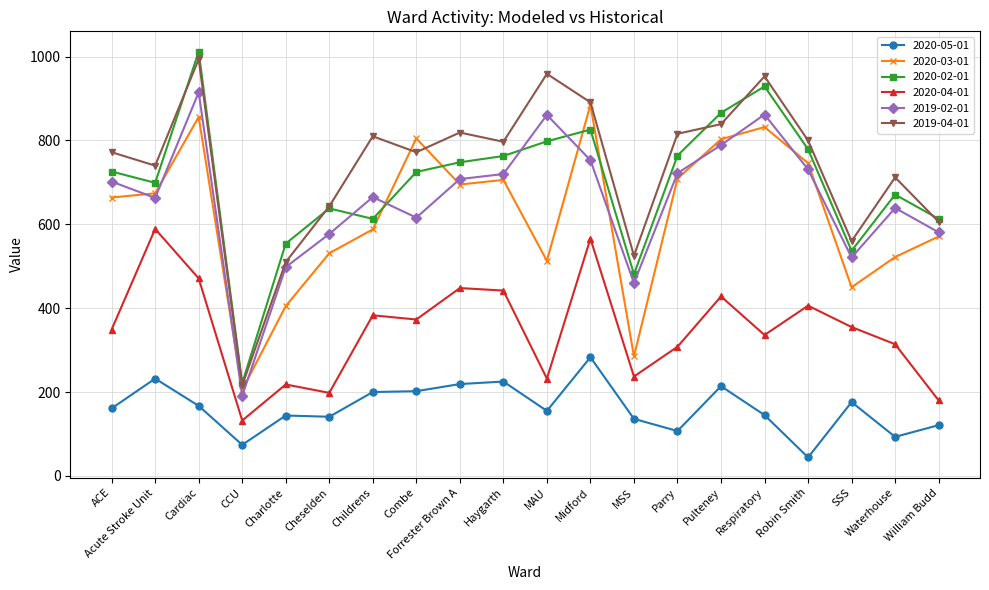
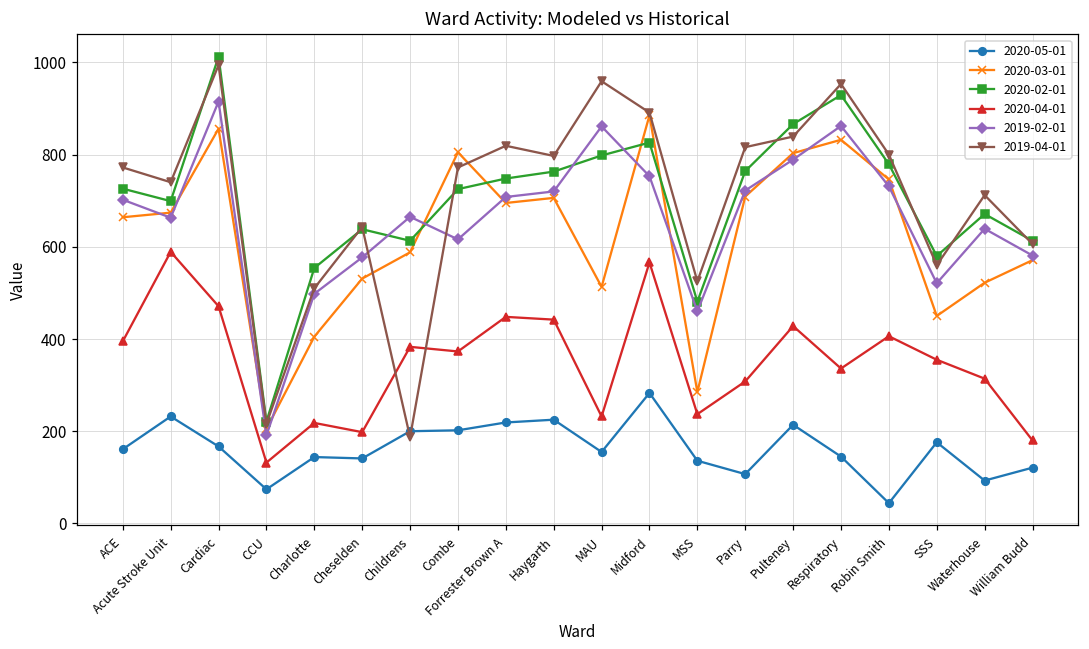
  {
    "2020-05-01": {
      "ACE": 160,
      "Acute Stroke Unit": 230,
      "Cardiac": 170,
      "CCU": 70,
      "Charlotte": 140,
      "Cheselden": 140,
      "Childrens": 200,
      "Combe": 200,
      "Forrester Brown A": 220,
      "Haygarth": 230,
      "MAU": 160,
      "Midford": 280,
      "MSS": 140,
      "Parry": 110,
      "Pulteney": 210,
      "Respiratory": 150,
      "Robin Smith": 40,
      "SSS": 180,
      "Waterhouse": 90,
      "William Budd": 120
    },
    "2020-03-01": {
      "ACE": 660,
      "Acute Stroke Unit": 670,
      "Cardiac": 860,
      "CCU": 210,
      "Charlotte": 410,
      "Cheselden": 530,
      "Childrens": 590,
      "Combe": 810,
      "Forrester Brown A": 700,
      "Haygarth": 710,
      "MAU": 510,
      "Midford": 890,
      "MSS": 290,
      "Parry": 710,
      "Pulteney": 800,
      "Respiratory": 830,
      "Robin Smith": 750,
      "SSS": 450,
      "Waterhouse": 520,
      "William Budd": 570
    },
    "2020-02-01": {
      "ACE": 730,
      "Acute Stroke Unit": 700,
      "Cardiac": 1010,
      "Charlotte": 550,
      "Childrens": 610,
      "Combe": 730,
      "Forrester Brown A": 750,
      "Haygarth": 760,
      "MAU": 800,
      "Midford": 830,
      "MSS": 480,
      "Parry": 760,
      "Pulteney": 870,
      "Respiratory": 930,
      "Robin Smith": 780,
-     "SSS": 540,
+     "SSS": 580,
      "Waterhouse": 670,
      "William Budd": 610
    },
    "2020-04-01": {
-     "ACE": 350,
+     "ACE": 400,
      "Acute Stroke Unit": 590,
      "Cardiac": 470,
      "CCU": 130,
      "Charlotte": 220,
      "Cheselden": 200,
      "Childrens": 380,
      "Combe": 370,
      "Forrester Brown A": 450,
      "Haygarth": 440,
      "MAU": 230,
      "Midford": 570,
      "MSS": 240,
      "Parry": 310,
      "Pulteney": 430,
      "Respiratory": 340,
      "Robin Smith": 410,
      "SSS": 360,
      "Waterhouse": 310,
      "William Budd": 180
    },
    "2019-02-01": {
      "ACE": 700,
      "Acute Stroke Unit": 660,
      "Cardiac": 920,
      "CCU": 190,
      "Charlotte": 500,
      "Cheselden": 580,
      "Childrens": 670,
      "Combe": 620,
      "Forrester Brown A": 710,
      "Haygarth": 720,
      "MAU": 860,
      "Midford": 750,
      "MSS": 460,
      "Parry": 720,
      "Pulteney": 790,
      "Respiratory": 860,
      "Robin Smith": 730,
      "SSS": 520,
      "Waterhouse": 640,
      "William Budd": 580
    },
    "2019-04-01": {
      "ACE": 770,
      "Acute Stroke Unit": 740,
      "Cardiac": 990,
      "Charlotte": 510,
-     "Childrens": 810,
+     "Childrens": 190,
      "Combe": 770,
      "Forrester Brown A": 820,
      "Haygarth": 800,
      "MAU": 960,
      "Midford": 890,
      "MSS": 530,
      "Parry": 820,
      "Pulteney": 840,
      "Respiratory": 950,
      "Robin Smith": 800,
      "SSS": 560,
      "Waterhouse": 710,
      "William Budd": 610
    }
  }
